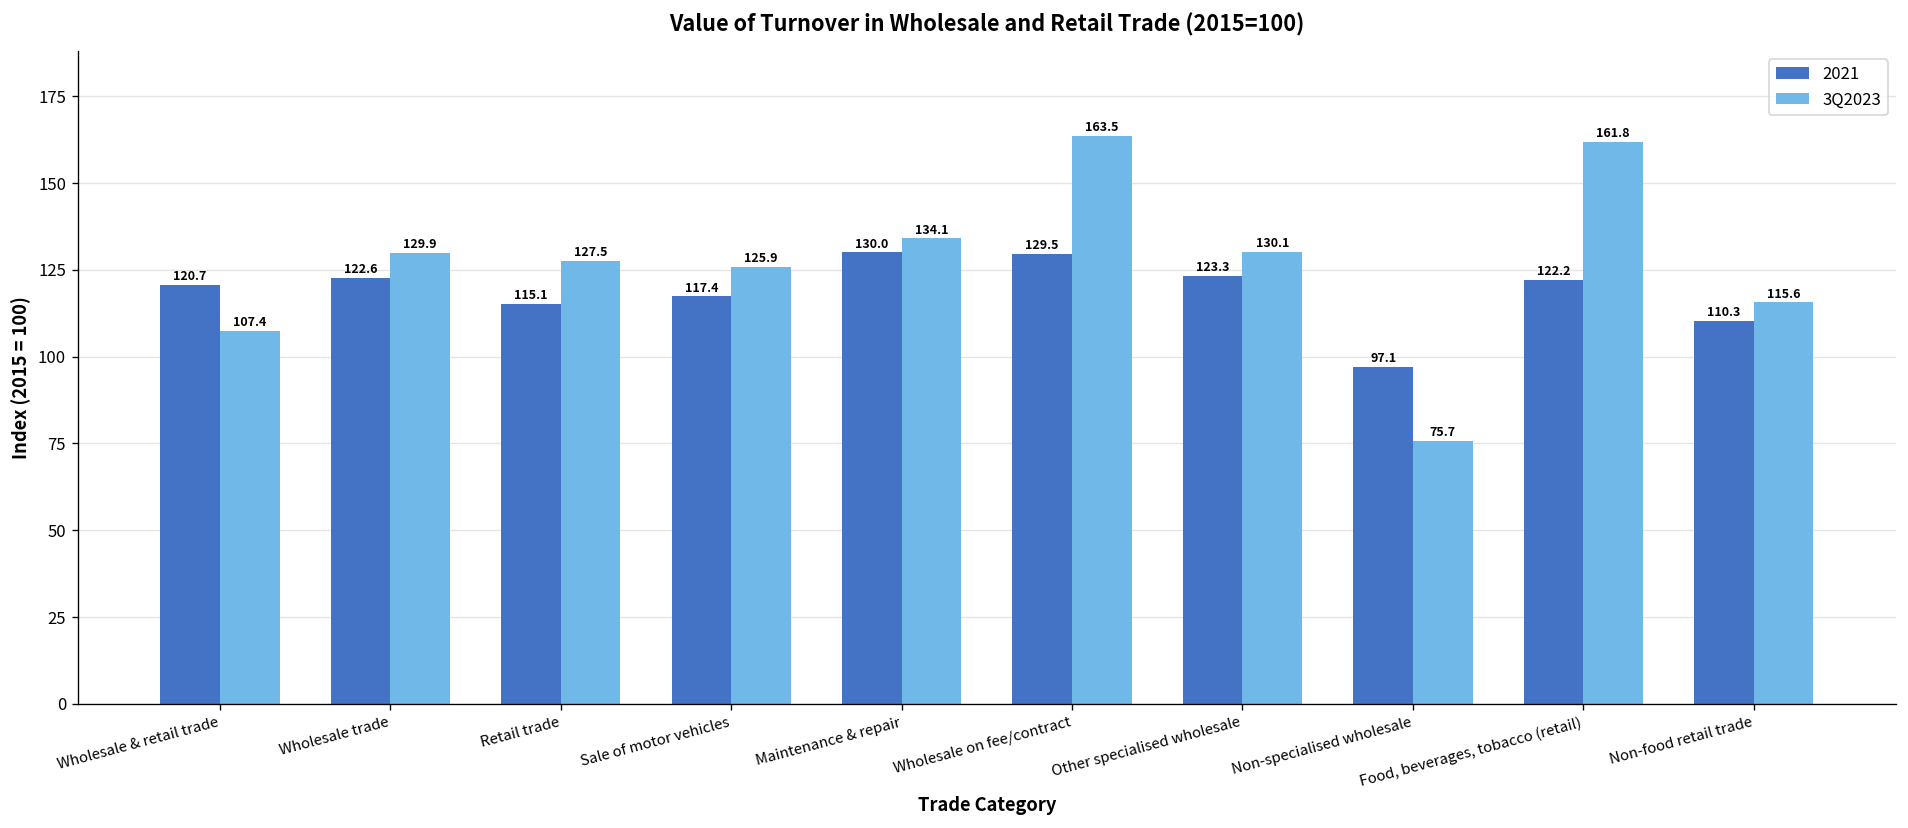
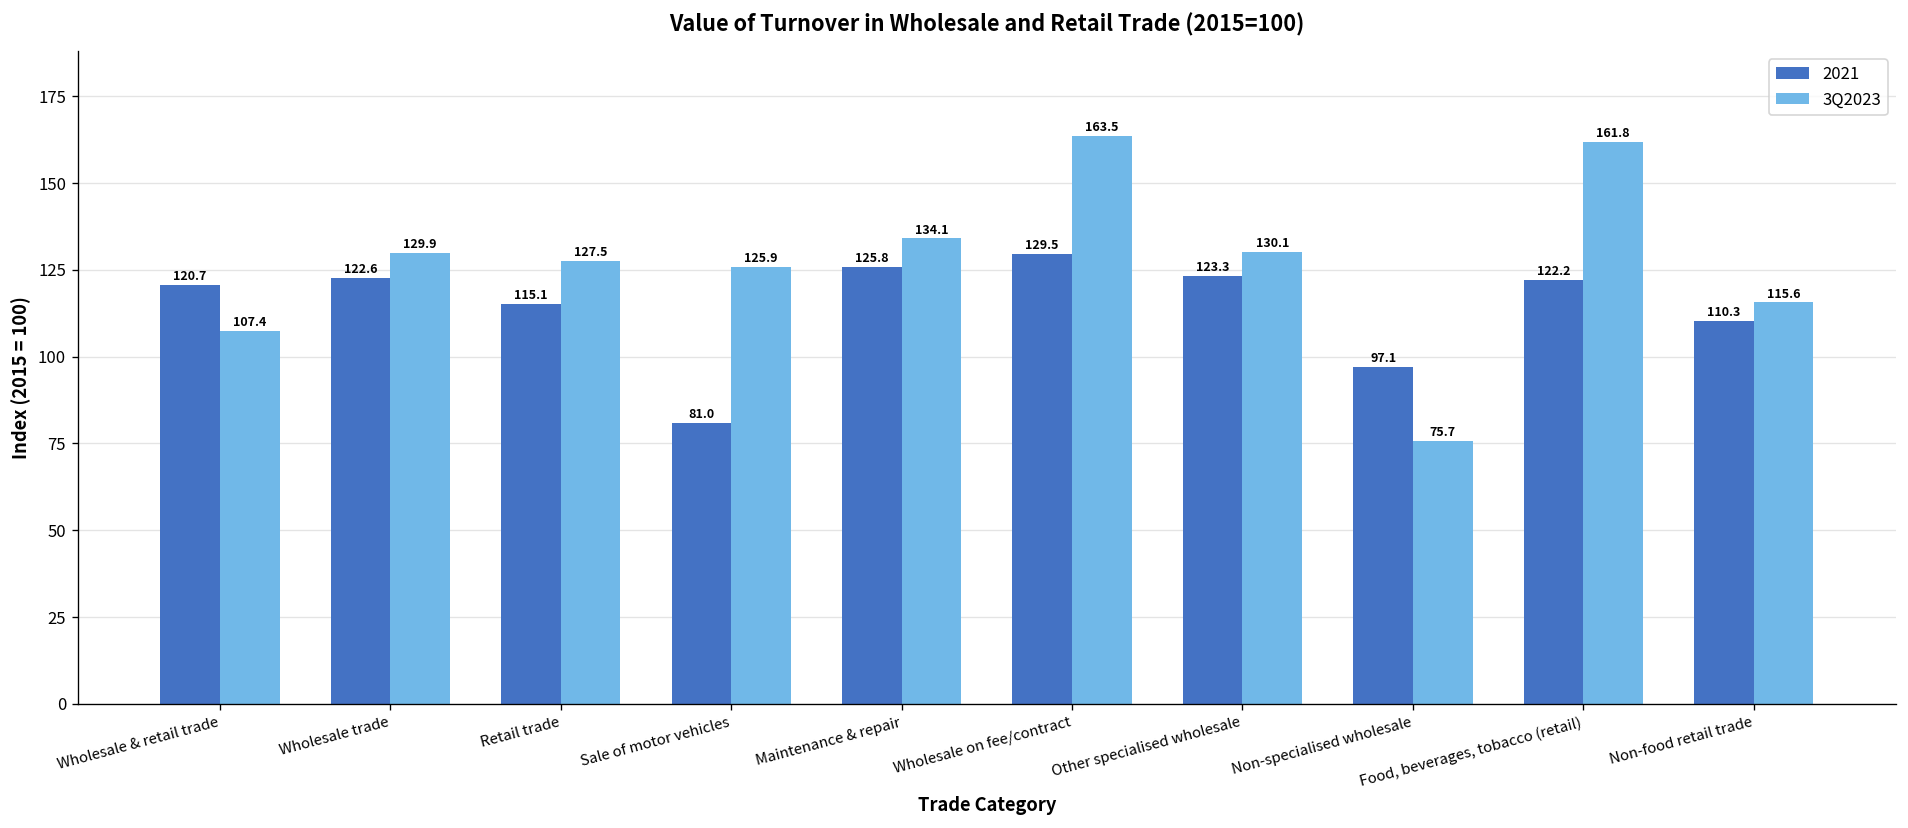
  {
    "2021": {
      "Wholesale & retail trade": 120.7,
      "Wholesale trade": 122.6,
      "Retail trade": 115.1,
-     "Sale of motor vehicles": 117.4,
-     "Maintenance & repair": 130.0,
+     "Sale of motor vehicles": 81.0,
+     "Maintenance & repair": 125.8,
      "Wholesale on fee/contract": 129.5,
      "Other specialised wholesale": 123.3,
      "Non-specialised wholesale": 97.1,
      "Food, beverages, tobacco (retail)": 122.2,
      "Non-food retail trade": 110.3
    },
    "3Q2023": {
      "Wholesale & retail trade": 107.4,
      "Wholesale trade": 129.9,
      "Retail trade": 127.5,
      "Sale of motor vehicles": 125.9,
      "Maintenance & repair": 134.1,
      "Wholesale on fee/contract": 163.5,
      "Other specialised wholesale": 130.1,
      "Non-specialised wholesale": 75.7,
      "Food, beverages, tobacco (retail)": 161.8,
      "Non-food retail trade": 115.6
    }
  }
